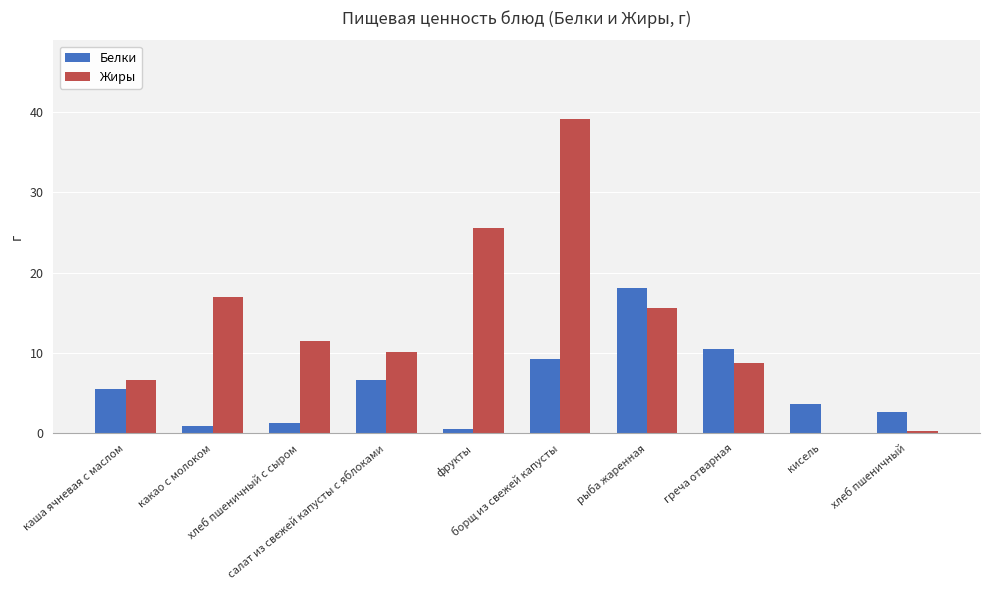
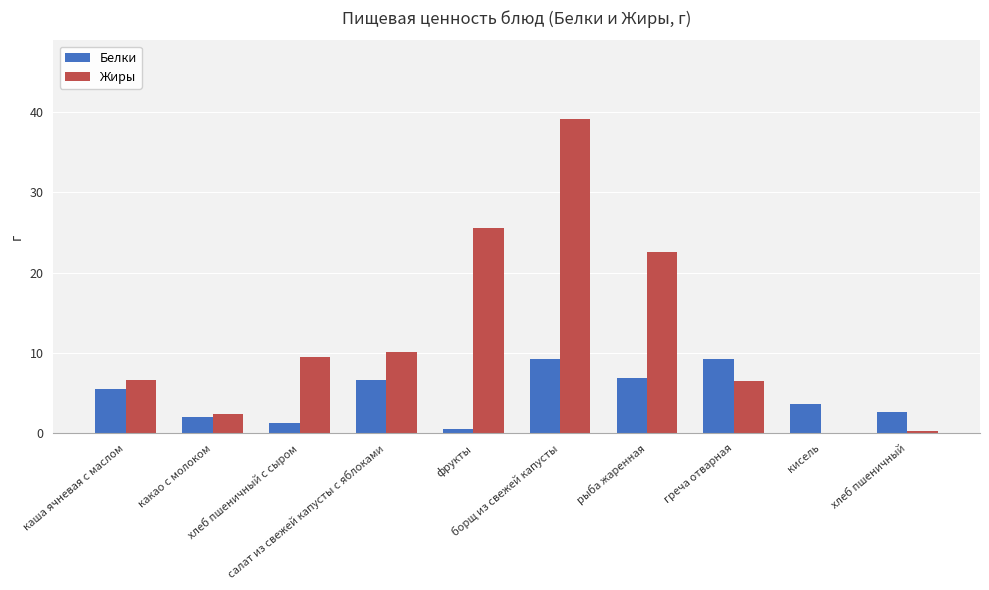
  {
    "Белки": {
      "каша ячневая с маслом": 6,
-     "какао с молоком": 1,
+     "какао с молоком": 2,
      "хлеб пшеничный с сыром": 1,
      "салат из свежей капусты с яблоками": 7,
      "фрукты": 1,
      "борщ из свежей капусты": 9,
-     "рыба жаренная": 18,
-     "греча отварная": 11,
+     "рыба жаренная": 7,
+     "греча отварная": 9,
      "кисель": 4,
      "хлеб пшеничный": 3
    },
    "Жиры": {
      "каша ячневая с маслом": 7,
-     "какао с молоком": 17,
-     "хлеб пшеничный с сыром": 12,
+     "какао с молоком": 2,
+     "хлеб пшеничный с сыром": 9,
      "салат из свежей капусты с яблоками": 10,
      "фрукты": 26,
      "борщ из свежей капусты": 39,
-     "рыба жаренная": 16,
-     "греча отварная": 9,
+     "рыба жаренная": 23,
+     "греча отварная": 7,
      "кисель": 0
    }
  }
